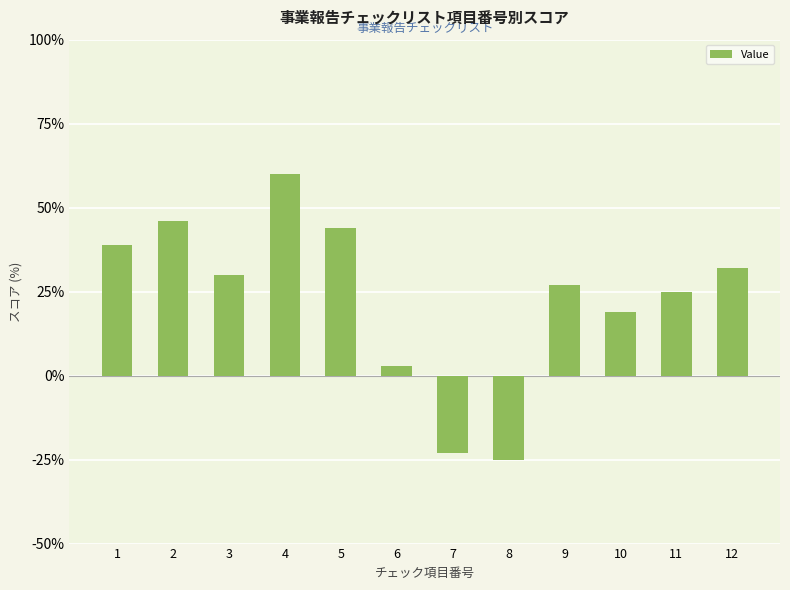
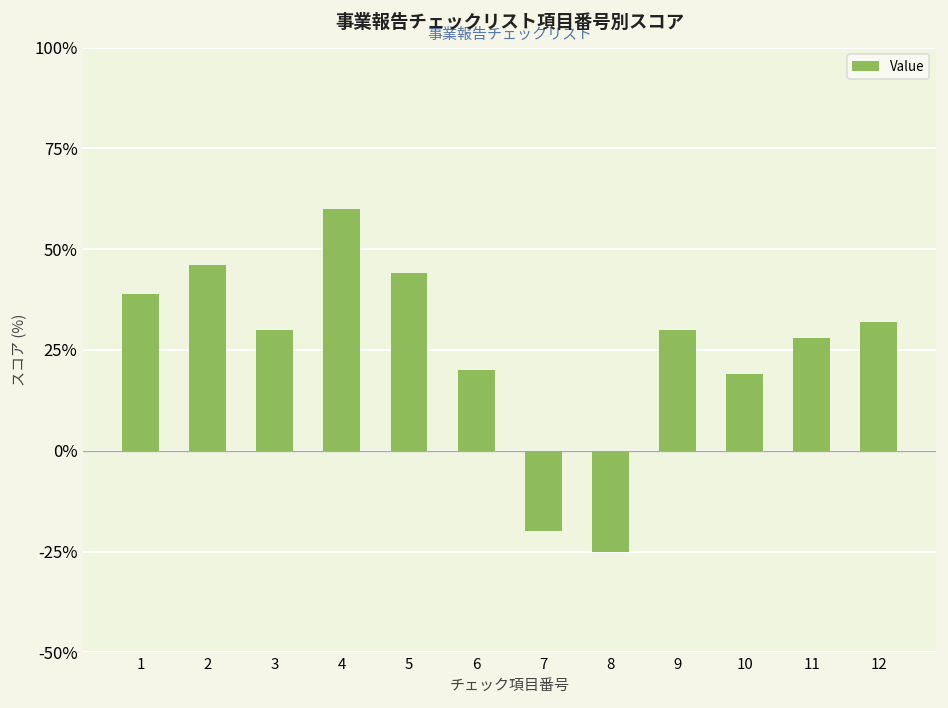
  {
    "1": "39%",
    "2": "46%",
    "3": "30%",
    "4": "60%",
    "5": "44%",
-   "6": "3%",
-   "7": "-23%",
+   "6": "20%",
+   "7": "-20%",
    "8": "-25%",
-   "9": "27%",
+   "9": "30%",
    "10": "19%",
-   "11": "25%",
+   "11": "28%",
    "12": "32%"
  }
